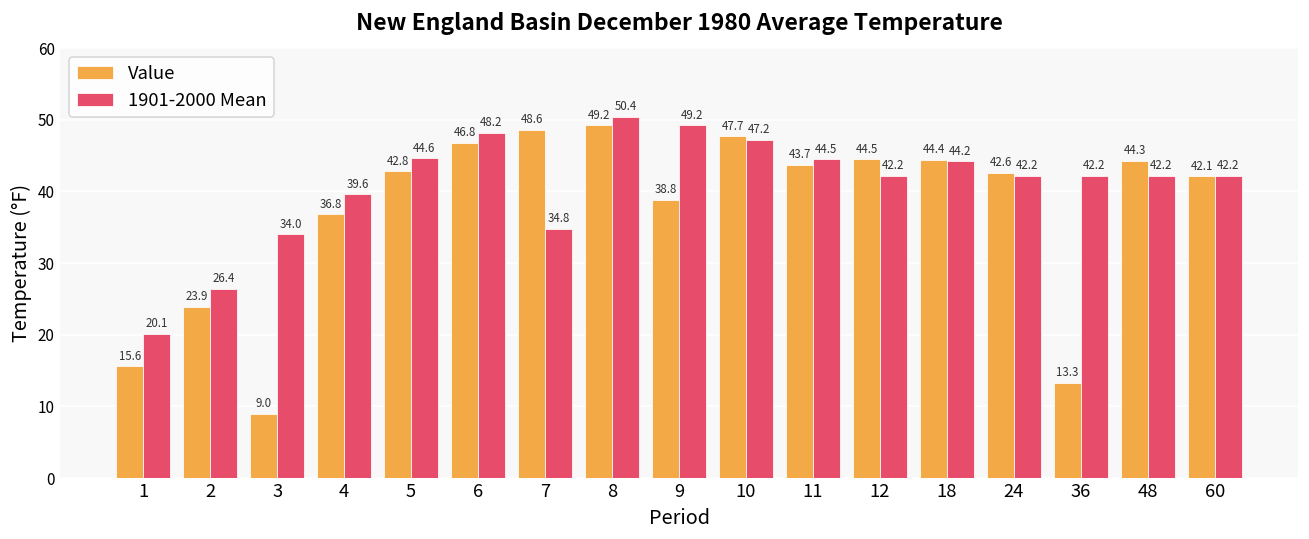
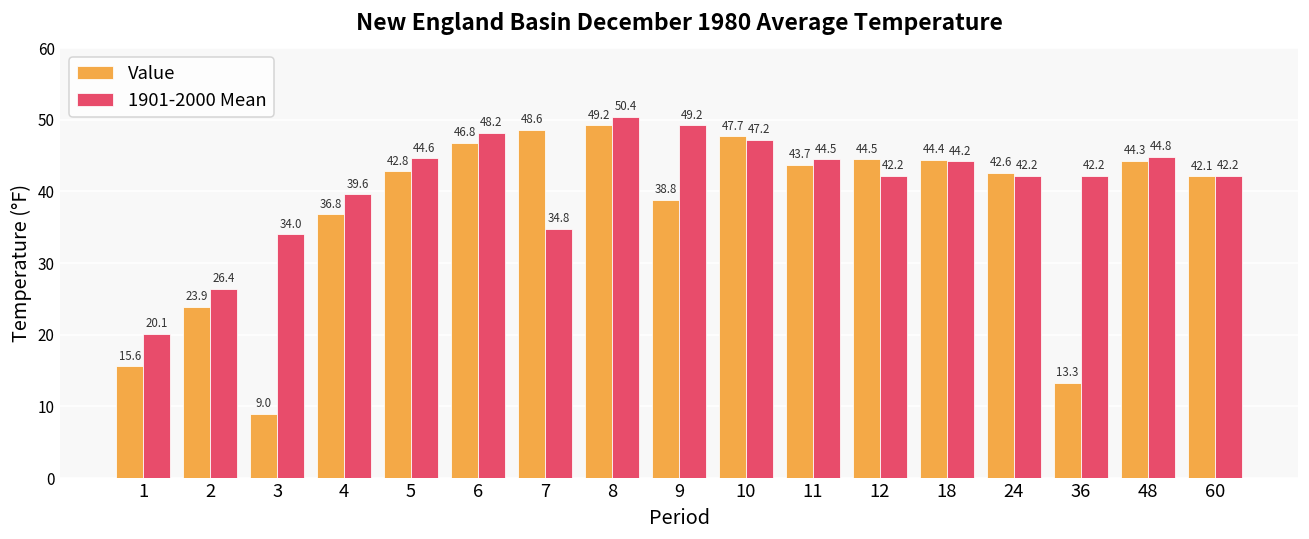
  {
    "Value": {
      "1": 15.6,
      "2": 23.9,
      "3": 9.0,
      "4": 36.8,
      "5": 42.8,
      "6": 46.8,
      "7": 48.6,
      "8": 49.2,
      "9": 38.8,
      "10": 47.7,
      "11": 43.7,
      "12": 44.5,
      "18": 44.4,
      "24": 42.6,
      "36": 13.3,
      "48": 44.3,
      "60": 42.1
    },
    "1901-2000 Mean": {
      "1": 20.1,
      "2": 26.4,
      "3": 34.0,
      "4": 39.6,
      "5": 44.6,
      "6": 48.2,
      "7": 34.8,
      "8": 50.4,
      "9": 49.2,
      "10": 47.2,
      "11": 44.5,
      "12": 42.2,
      "18": 44.2,
      "24": 42.2,
      "36": 42.2,
-     "48": 42.2,
+     "48": 44.8,
      "60": 42.2
    }
  }
